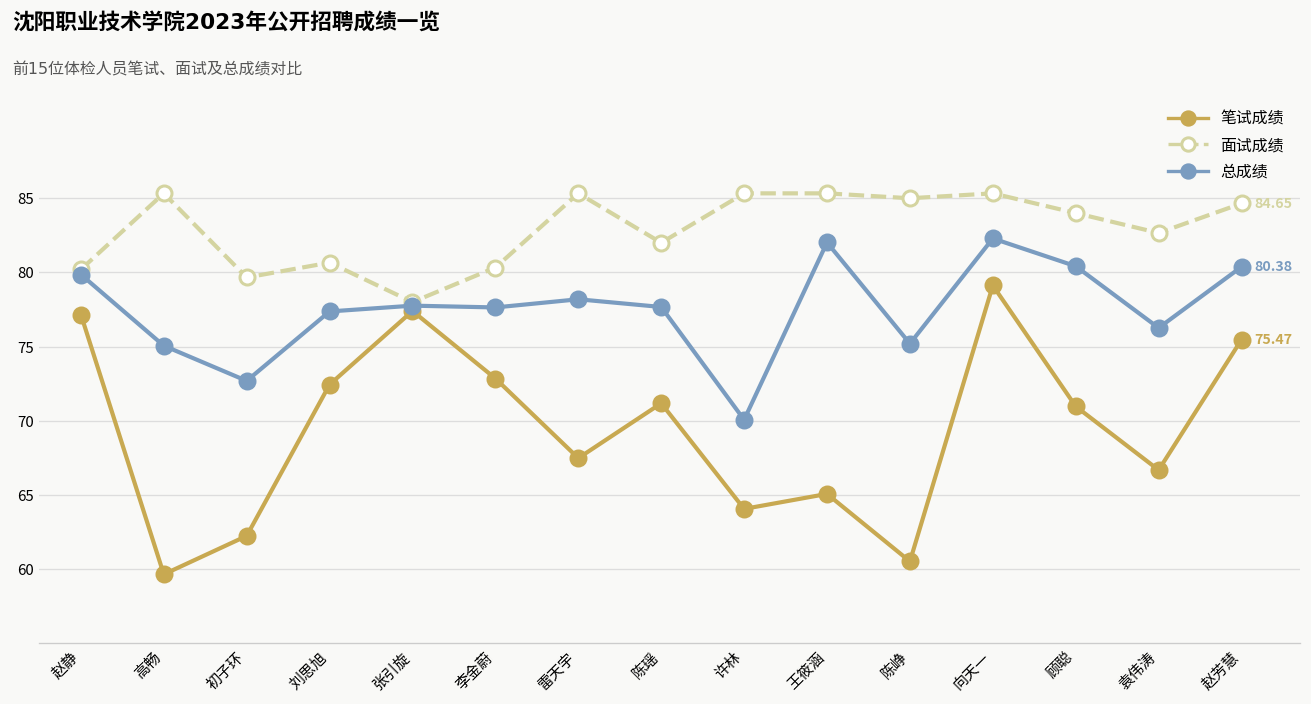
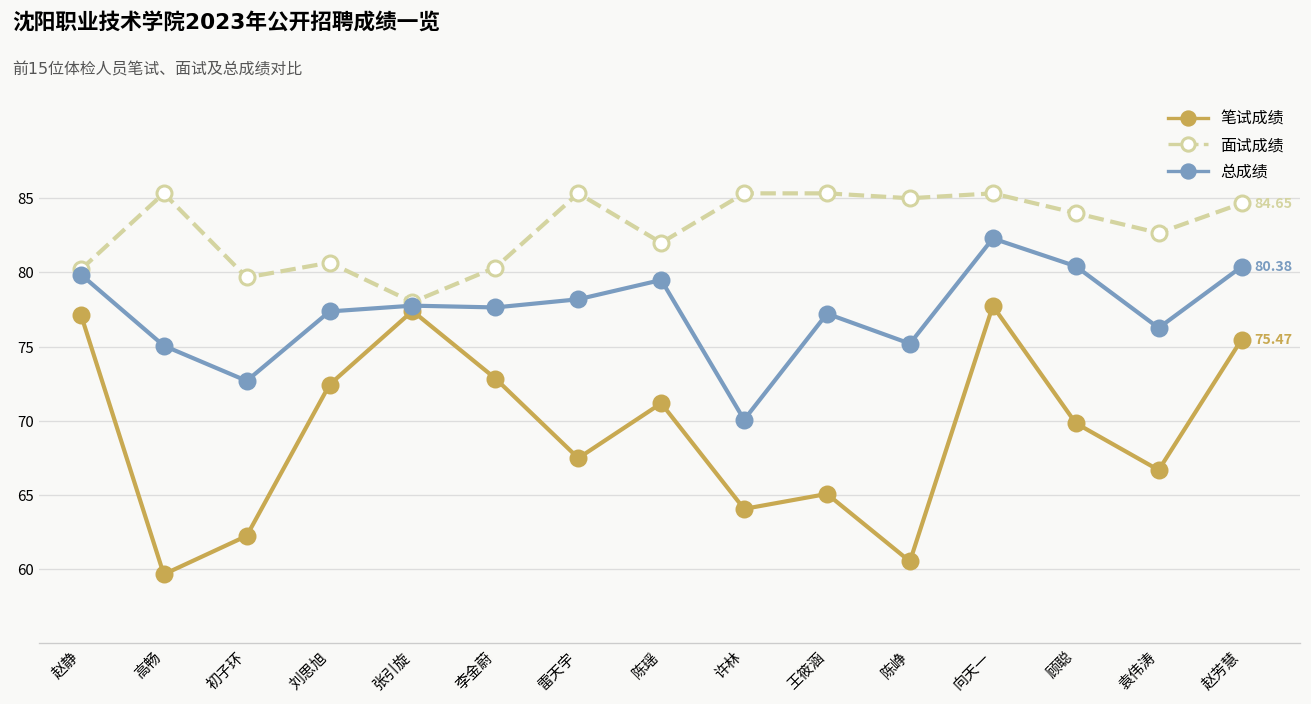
  {
    "笔试成绩": {
      "赵静": 77.2,
      "高畅": 59.7,
      "初子环": 62.2,
      "刘思旭": 72.4,
      "张引旋": 77.4,
      "李金蔚": 72.9,
      "雷天宇": 67.5,
      "陈瑶": 71.2,
      "许林": 64.1,
      "王筱涵": 65.1,
      "陈峥": 60.5,
-     "向天一": 79.1,
-     "顾聪": 71.0,
+     "向天一": 77.7,
+     "顾聪": 69.8,
      "袁伟涛": 66.7
    },
    "面试成绩": {
      "赵芳慧": 84.65
    },
    "总成绩": {
      "赵静": 79.9,
      "高畅": 75.1,
      "初子环": 72.7,
      "刘思旭": 77.4,
      "张引旋": 77.8,
      "李金蔚": 77.6,
      "雷天宇": 78.2,
-     "陈瑶": 77.7,
+     "陈瑶": 79.5,
      "许林": 70.1,
-     "王筱涵": 82.0,
+     "王筱涵": 77.2,
      "陈峥": 75.2,
      "向天一": 82.3,
      "顾聪": 80.4,
      "袁伟涛": 76.3
    }
  }
